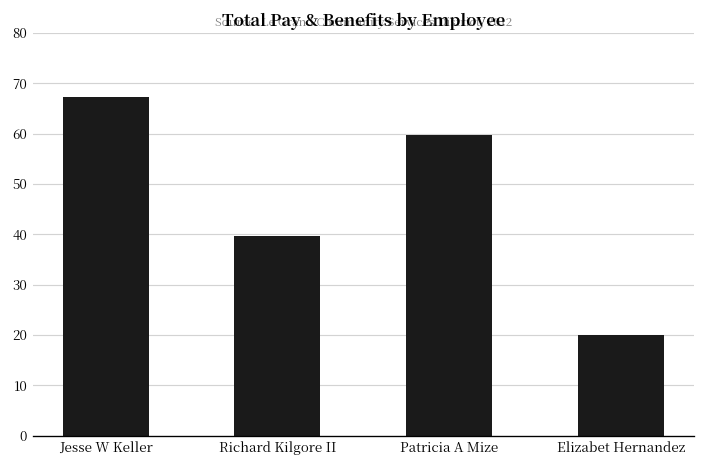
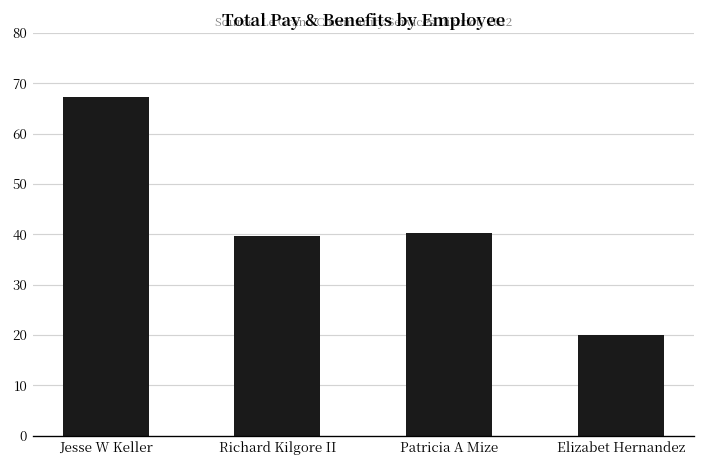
  {
    "Jesse W Keller": 67,
    "Richard Kilgore II": 40,
-   "Patricia A Mize": 60,
+   "Patricia A Mize": 40,
    "Elizabet Hernandez": 20
  }
